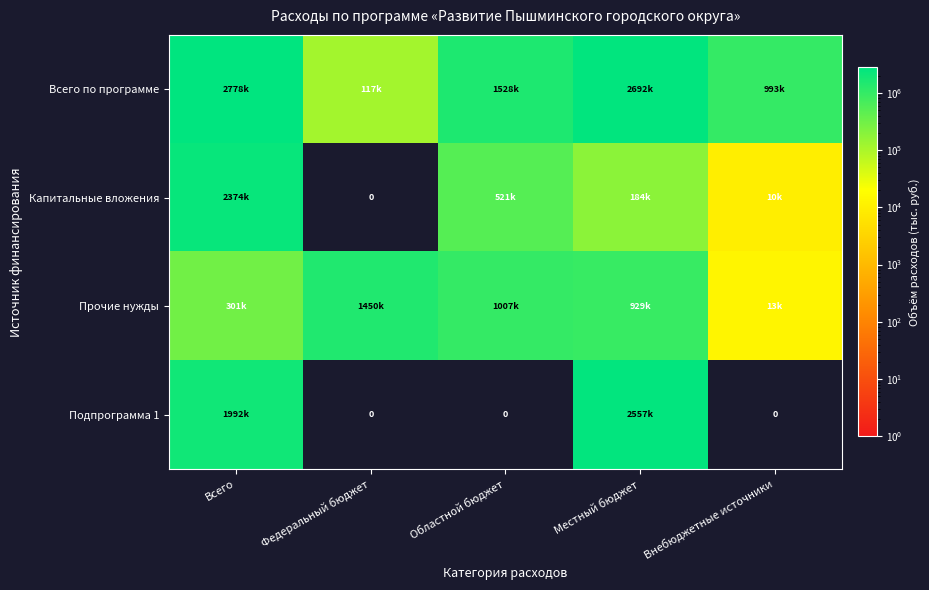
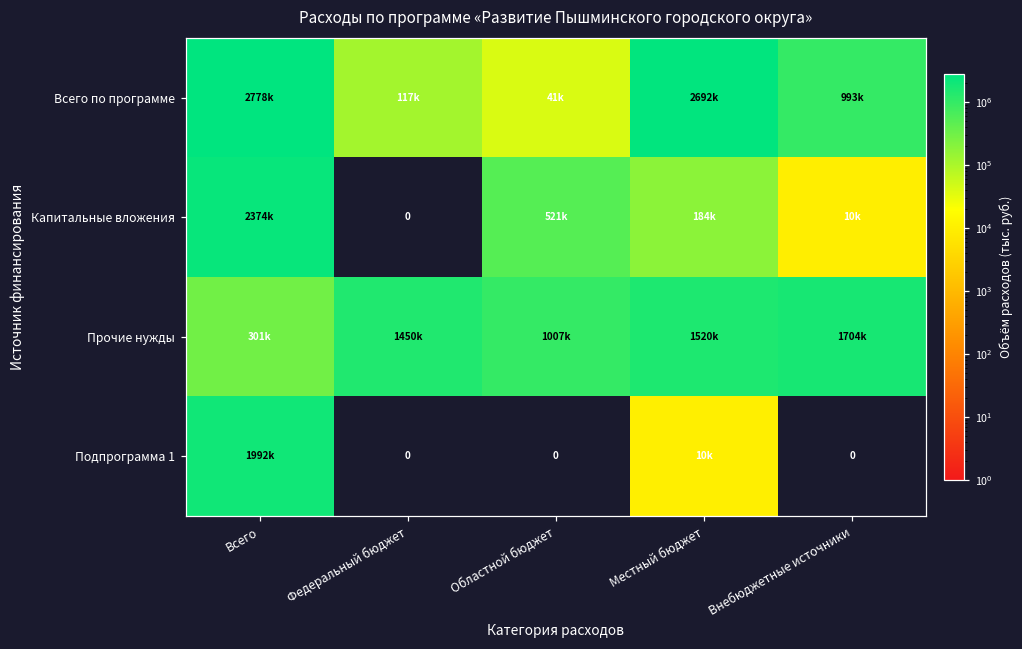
  {
    "Всего по программе": {
      "Всего": "2778k",
      "Федеральный бюджет": "117k",
-     "Областной бюджет": "1528k",
+     "Областной бюджет": "41k",
      "Местный бюджет": "2692k",
      "Внебюджетные источники": "993k"
    },
    "Капитальные вложения": {
      "Всего": "2374k",
      "Федеральный бюджет": "0",
      "Областной бюджет": "521k",
      "Местный бюджет": "184k",
      "Внебюджетные источники": "10k"
    },
    "Прочие нужды": {
      "Всего": "301k",
      "Федеральный бюджет": "1450k",
      "Областной бюджет": "1007k",
-     "Местный бюджет": "929k",
-     "Внебюджетные источники": "13k"
+     "Местный бюджет": "1520k",
+     "Внебюджетные источники": "1704k"
    },
    "Подпрограмма 1": {
      "Всего": "1992k",
      "Федеральный бюджет": "0",
      "Областной бюджет": "0",
-     "Местный бюджет": "2557k",
+     "Местный бюджет": "10k",
      "Внебюджетные источники": "0"
    }
  }
